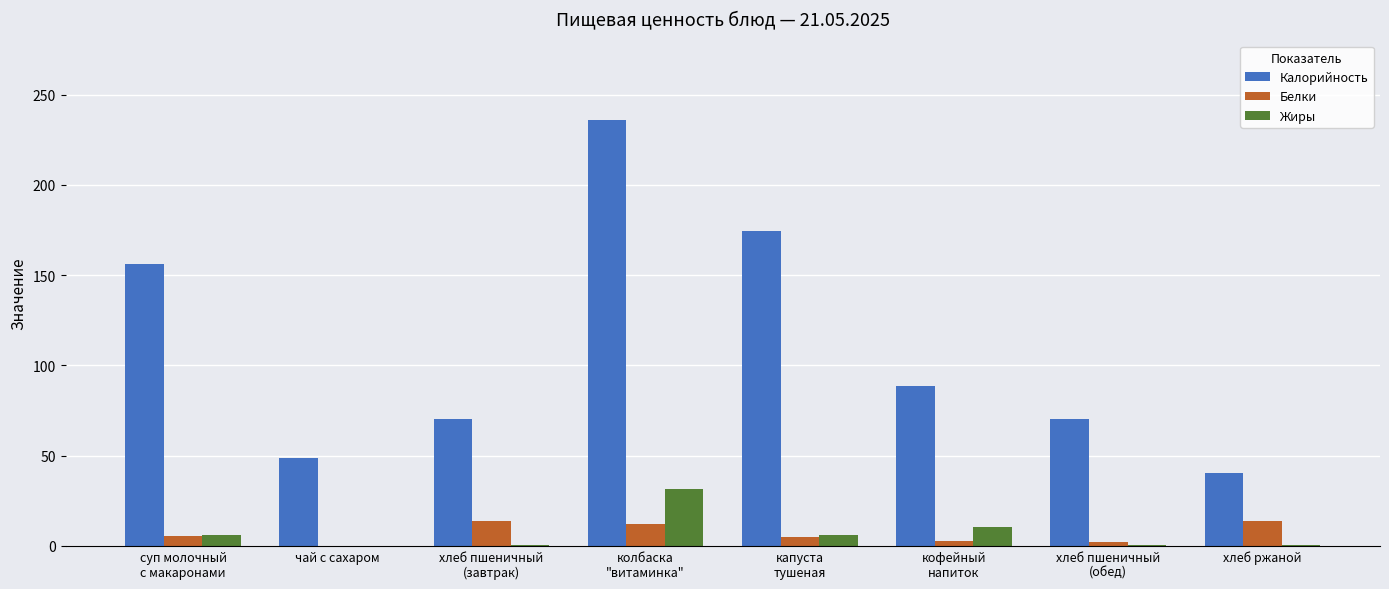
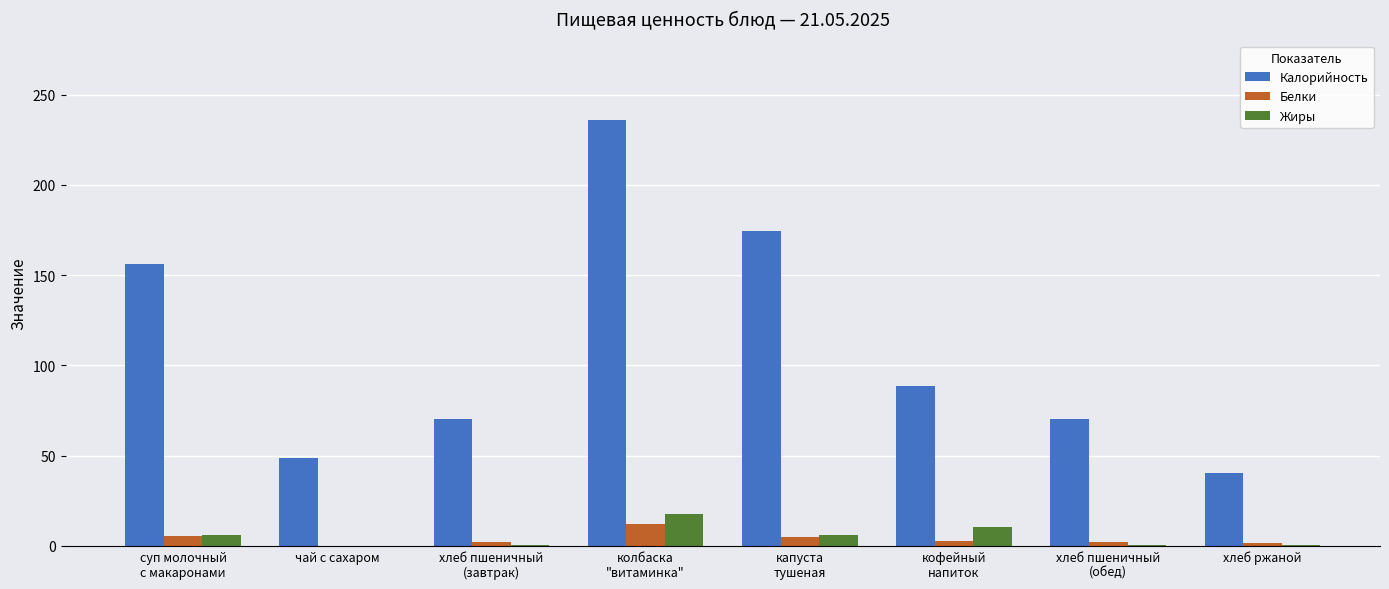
  {
    "Калорийность": {
      "суп молочный с макаронами": 156,
      "чай с сахаром": 49,
      "хлеб пшеничный (завтрак)": 71,
      "колбаска \"витаминка\"": 236,
      "капуста тушеная": 174,
      "кофейный напиток": 88,
      "хлеб пшеничный (обед)": 71,
      "хлеб ржаной": 40
    },
    "Белки": {
      "суп молочный с макаронами": 6,
-     "хлеб пшеничный (завтрак)": 14,
+     "хлеб пшеничный (завтрак)": 2,
      "колбаска \"витаминка\"": 12,
      "капуста тушеная": 5,
      "кофейный напиток": 3,
      "хлеб пшеничный (обед)": 2,
-     "хлеб ржаной": 14
+     "хлеб ржаной": 2
    },
    "Жиры": {
      "суп молочный с макаронами": 6,
      "чай с сахаром": 0,
-     "колбаска \"витаминка\"": 32,
+     "колбаска \"витаминка\"": 17,
      "капуста тушеная": 6,
      "кофейный напиток": 11
    }
  }
